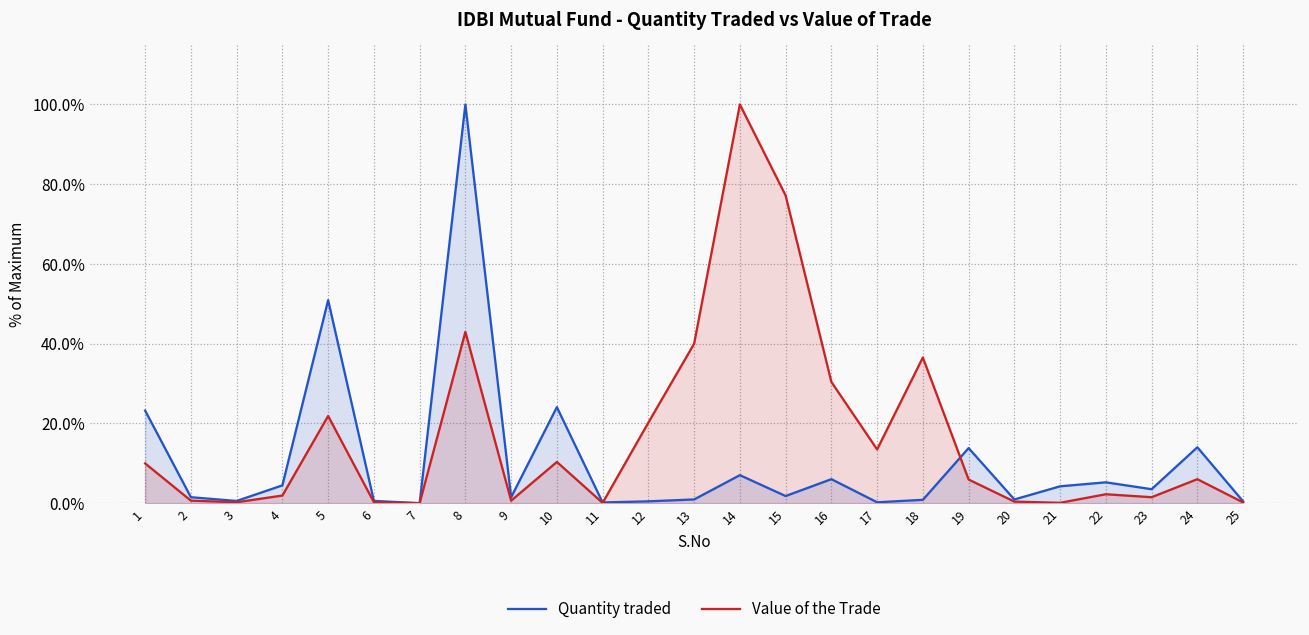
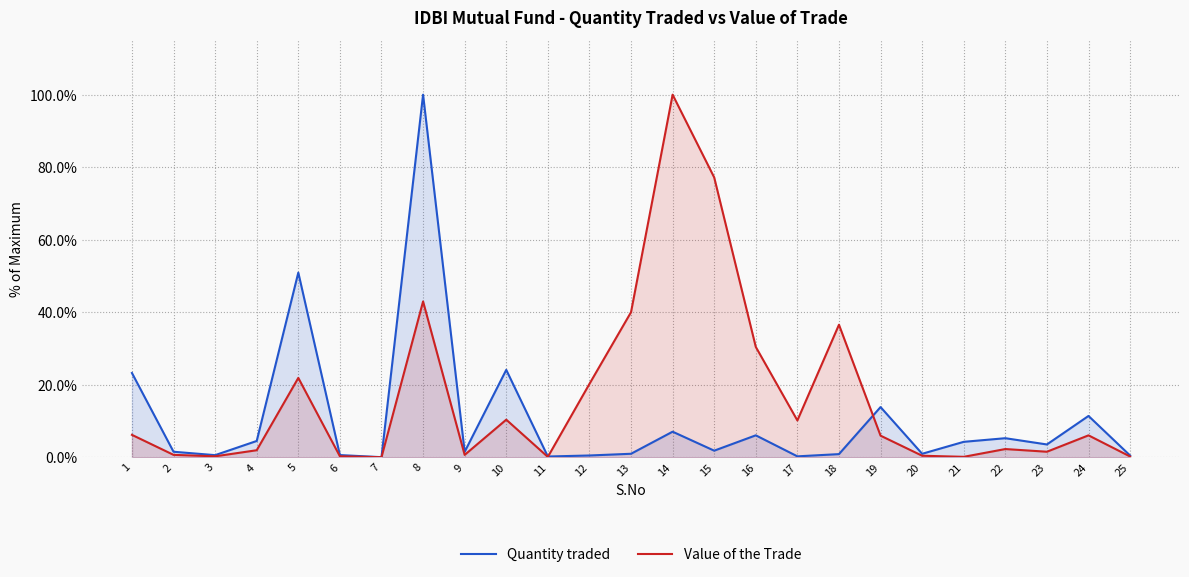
  {
    "Quantity traded": {
      "1": "23%",
      "2": "2%",
      "4": "4%",
      "5": "51%",
      "8": "100%",
      "9": "1%",
      "10": "24%",
      "12": "0%",
      "13": "1%",
      "14": "7%",
      "15": "2%",
      "16": "6%",
      "17": "0%",
      "18": "1%",
      "19": "14%",
      "21": "4%",
      "22": "5%",
      "23": "4%",
-     "24": "14%"
+     "24": "11%"
    },
    "Value of the Trade": {
-     "1": "10%",
+     "1": "6%",
      "2": "1%",
      "4": "2%",
      "5": "22%",
      "8": "43%",
      "9": "1%",
      "10": "10%",
      "12": "20%",
      "13": "40%",
      "14": "100%",
      "15": "77%",
      "16": "30%",
-     "17": "13%",
+     "17": "10%",
      "18": "37%",
      "19": "6%",
      "21": "0%",
      "22": "2%",
      "23": "2%",
      "24": "6%"
    }
  }
